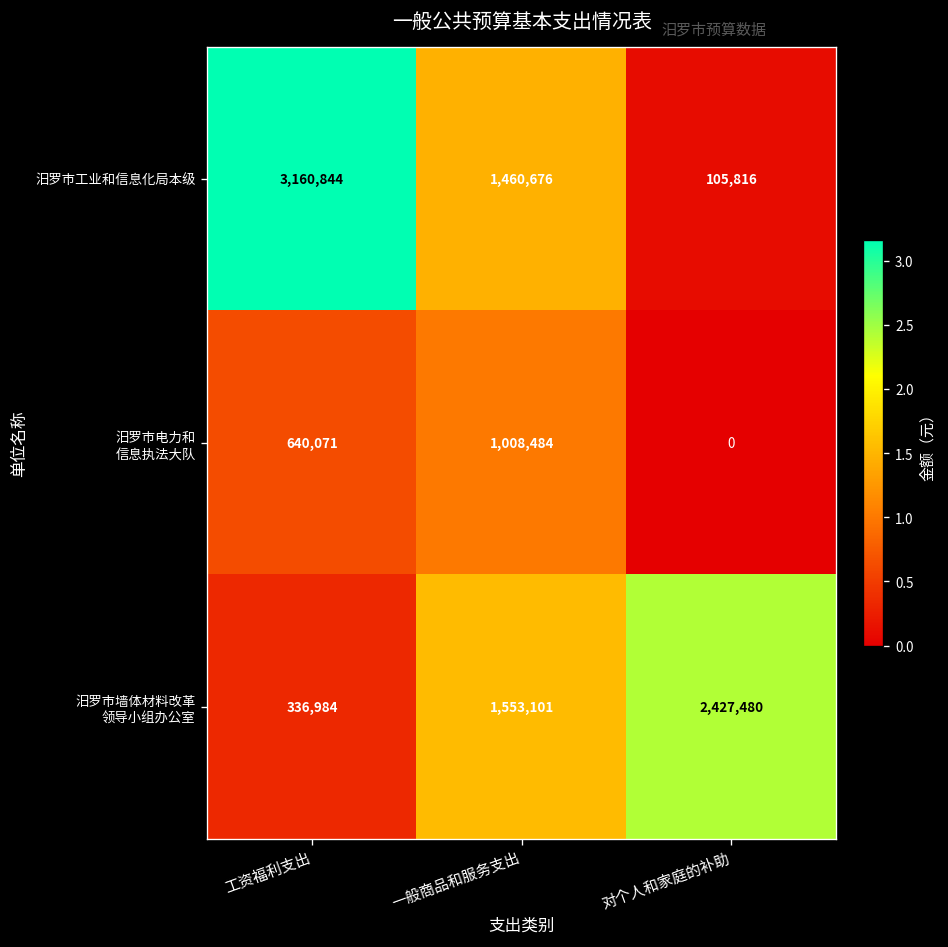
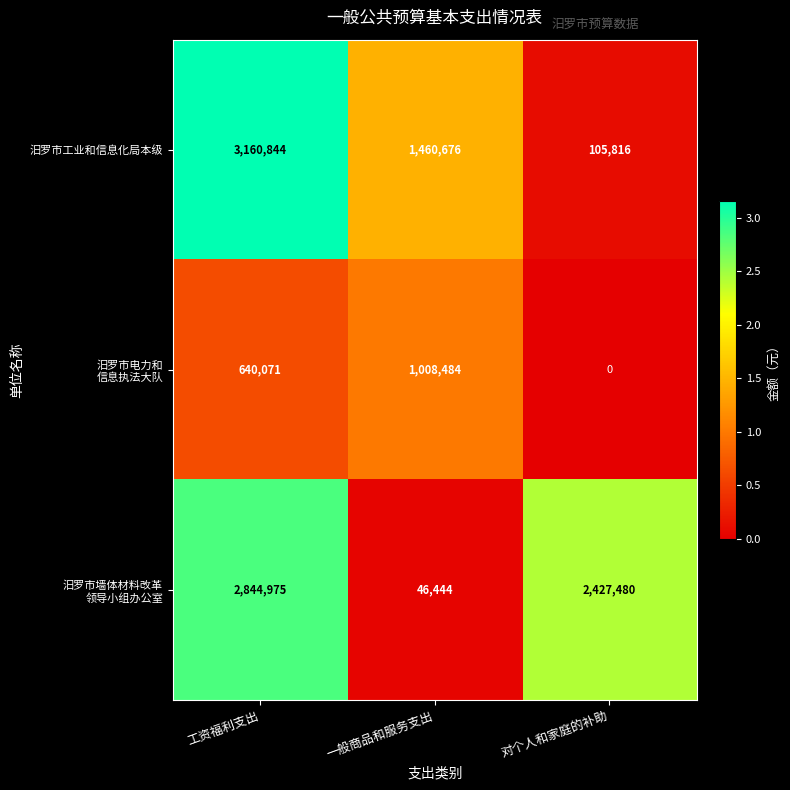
  {
    "汨罗市工业和信息化局本级": {
      "工资福利支出": "3,160,844",
      "一般商品和服务支出": "1,460,676",
      "对个人和家庭的补助": "105,816"
    },
    "汨罗市电力和 信息执法大队": {
      "工资福利支出": "640,071",
      "一般商品和服务支出": "1,008,484",
      "对个人和家庭的补助": "0"
    },
    "汨罗市墙体材料改革 领导小组办公室": {
-     "工资福利支出": "336,984",
-     "一般商品和服务支出": "1,553,101",
+     "工资福利支出": "2,844,975",
+     "一般商品和服务支出": "46,444",
      "对个人和家庭的补助": "2,427,480"
    }
  }
